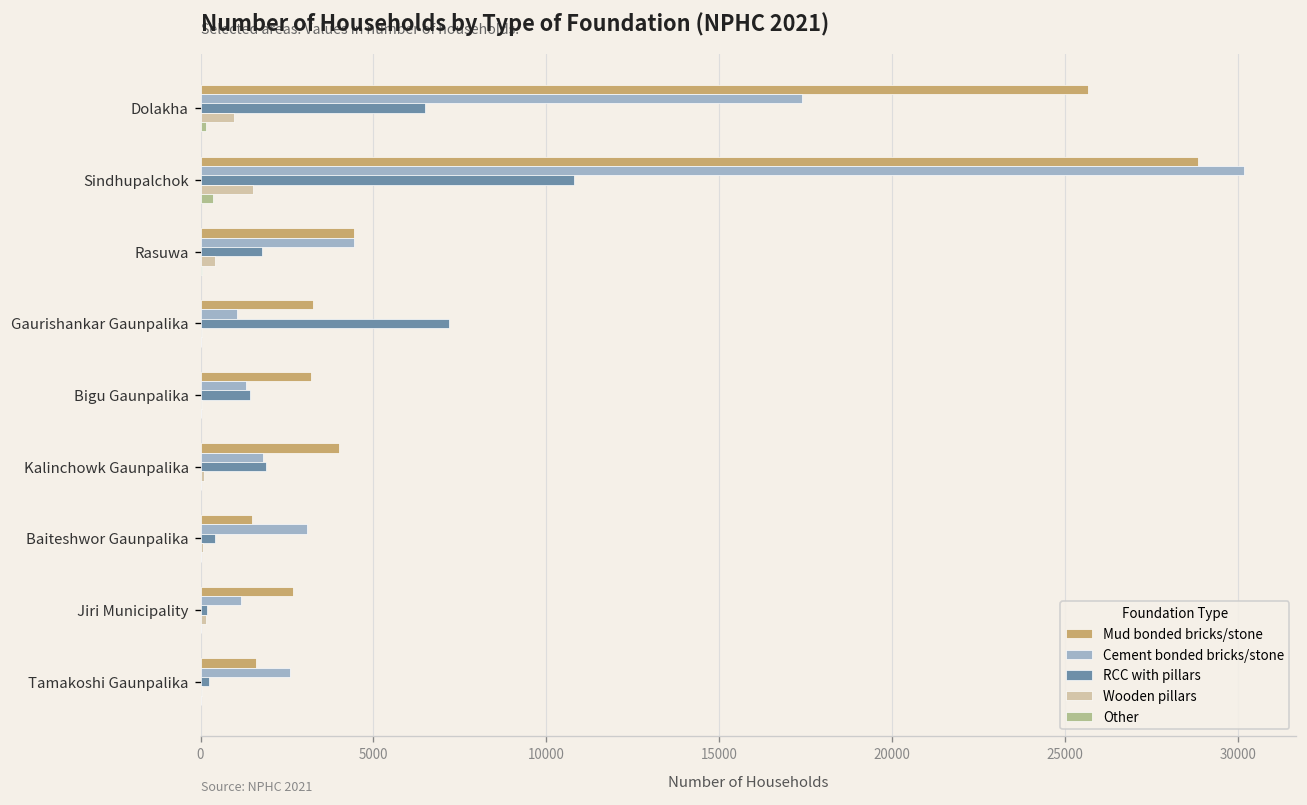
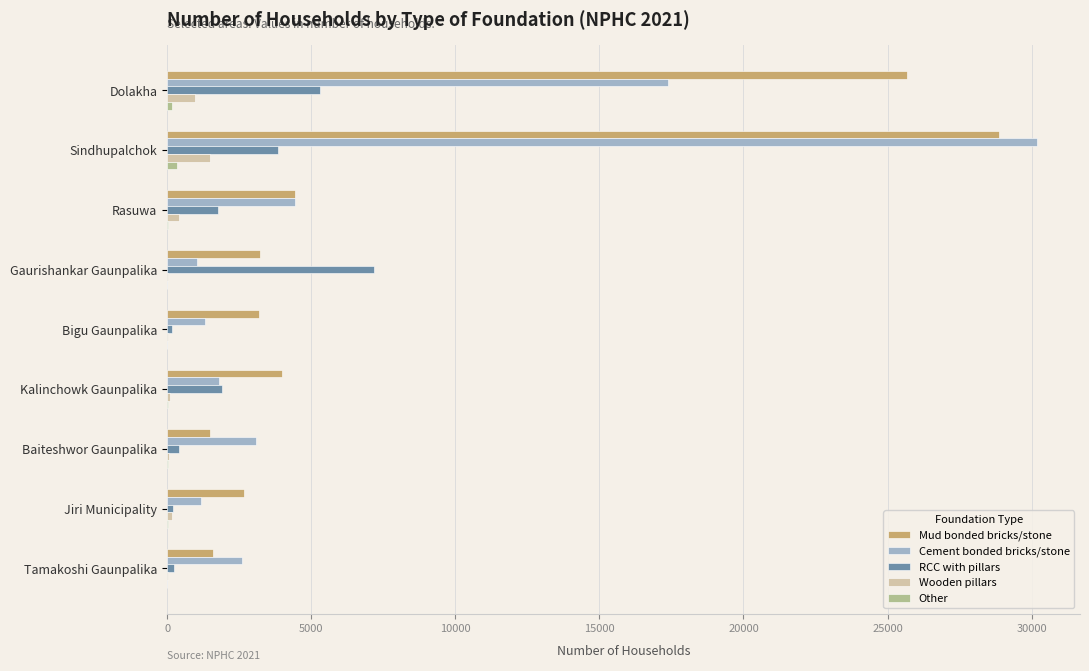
  {
    "RCC with pillars": {
-     "Dolakha": 6500,
-     "Sindhupalchok": 10800,
+     "Dolakha": 5300,
+     "Sindhupalchok": 3800,
      "Rasuwa": 1800,
      "Gaurishankar Gaunpalika": 7200,
-     "Bigu Gaunpalika": 1400,
+     "Bigu Gaunpalika": 200,
      "Kalinchowk Gaunpalika": 1900,
      "Baiteshwor Gaunpalika": 400,
      "Jiri Municipality": 200,
      "Tamakoshi Gaunpalika": 200
    }
  }
